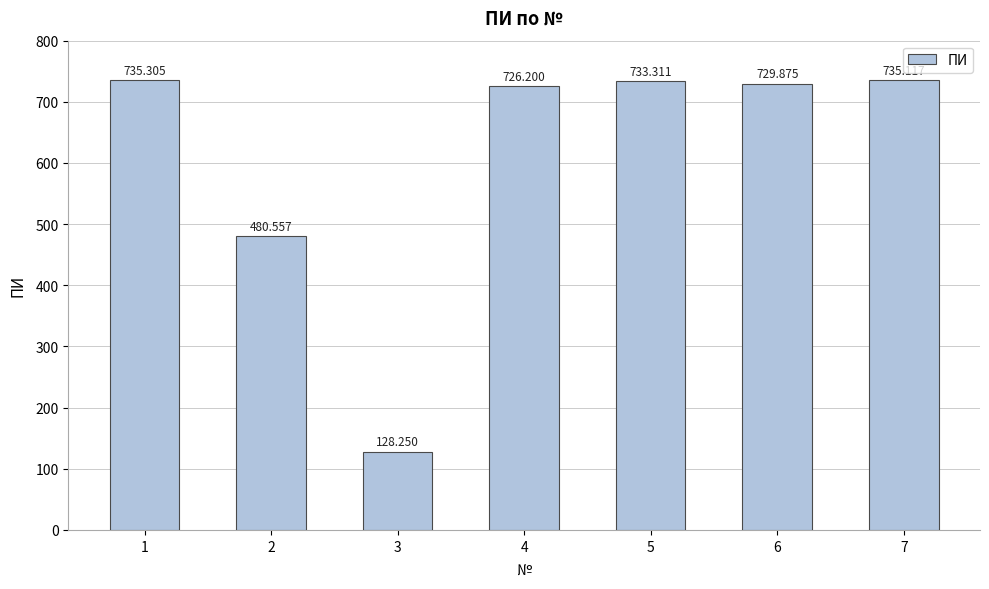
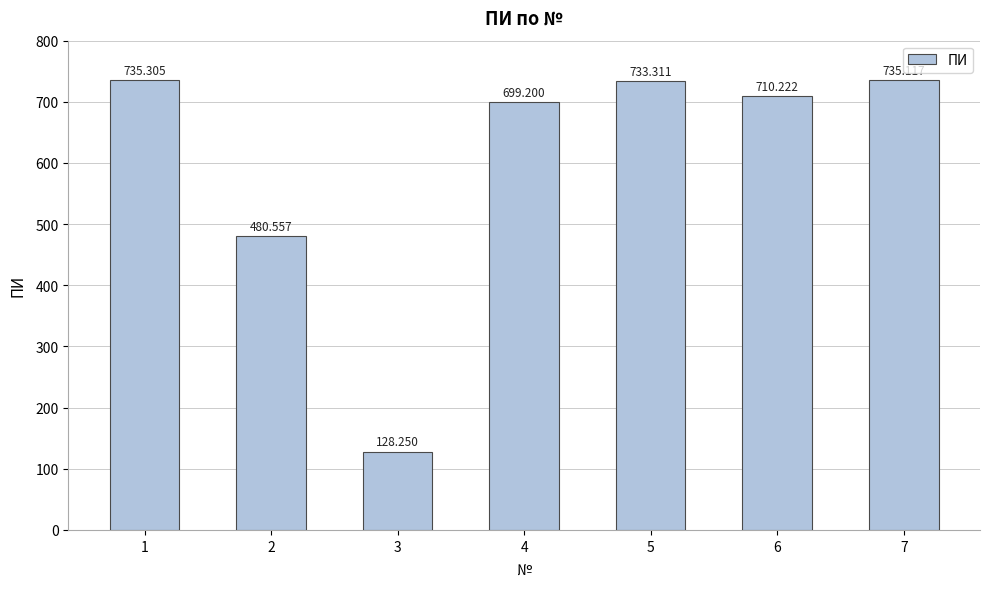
  {
    "1": 735.305,
    "2": 480.557,
    "3": 128.250,
-   "4": 726.200,
+   "4": 699.200,
    "5": 733.311,
-   "6": 729.875
+   "6": 710.222
  }
